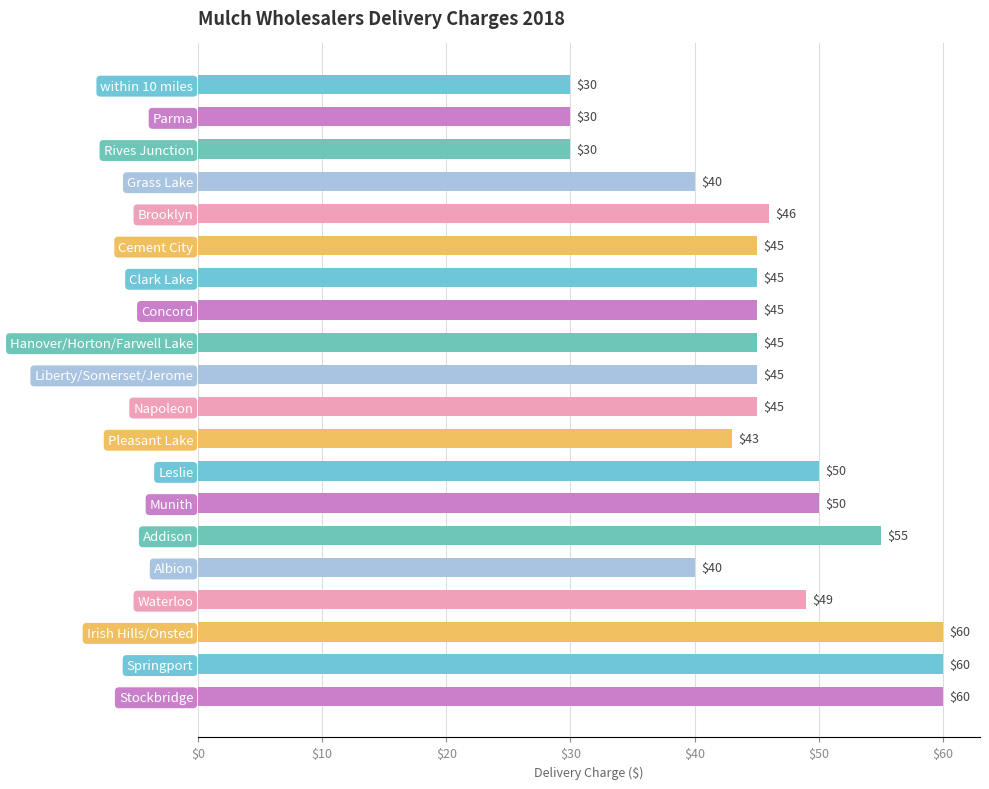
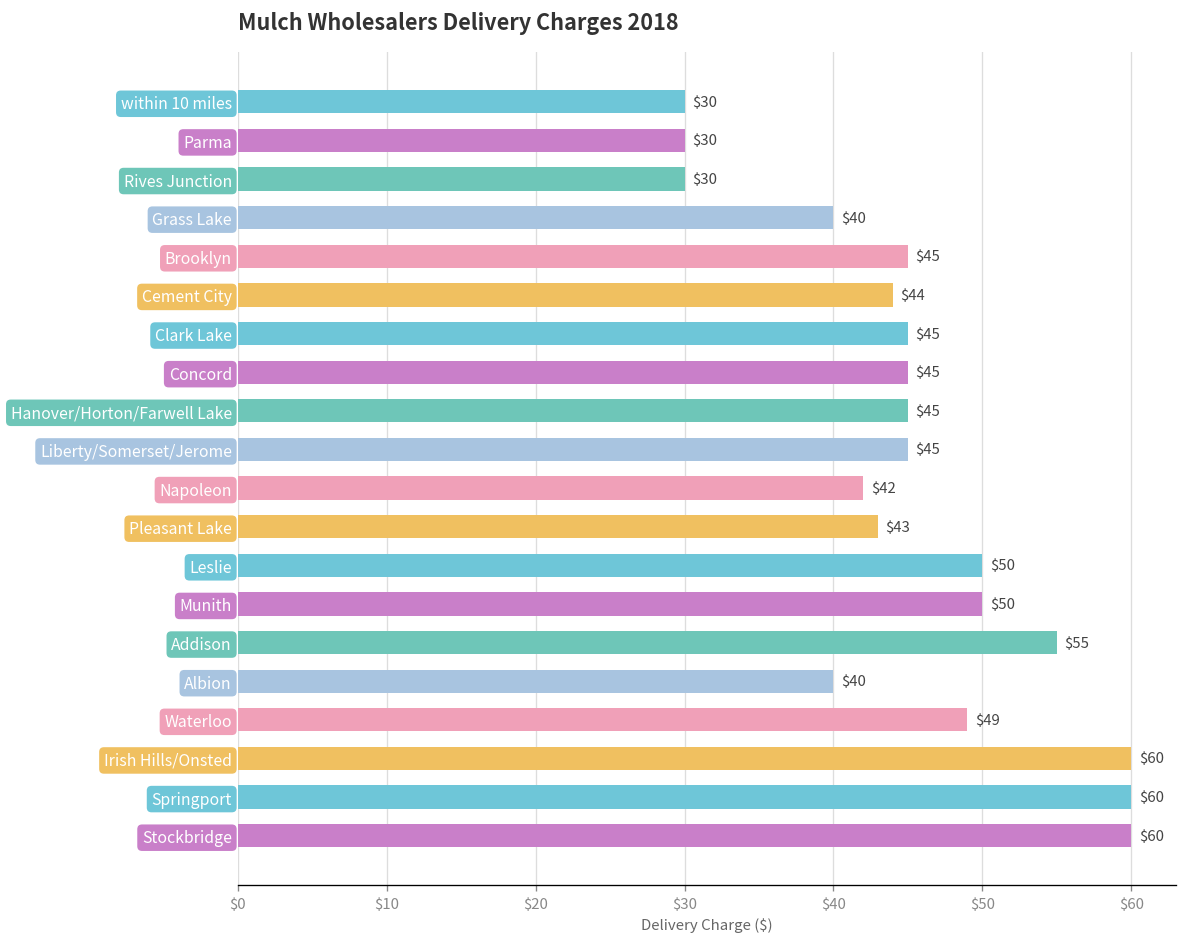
  {
    "within 10 miles": "$30",
    "Parma": "$30",
    "Rives Junction": "$30",
    "Grass Lake": "$40",
-   "Brooklyn": "$46",
-   "Cement City": "$45",
+   "Brooklyn": "$45",
+   "Cement City": "$44",
    "Clark Lake": "$45",
    "Concord": "$45",
    "Hanover/Horton/Farwell Lake": "$45",
    "Liberty/Somerset/Jerome": "$45",
-   "Napoleon": "$45",
+   "Napoleon": "$42",
    "Pleasant Lake": "$43",
    "Leslie": "$50",
    "Munith": "$50",
    "Addison": "$55",
    "Albion": "$40",
    "Waterloo": "$49",
    "Irish Hills/Onsted": "$60",
    "Springport": "$60",
    "Stockbridge": "$60"
  }
